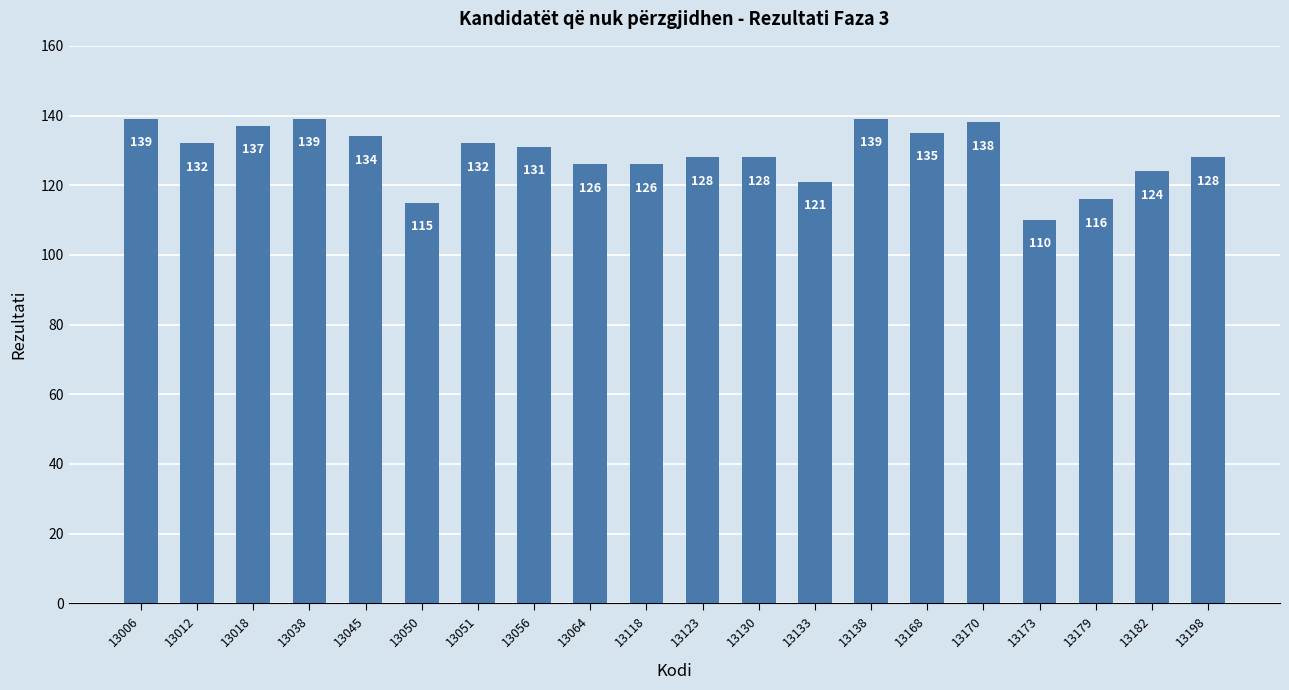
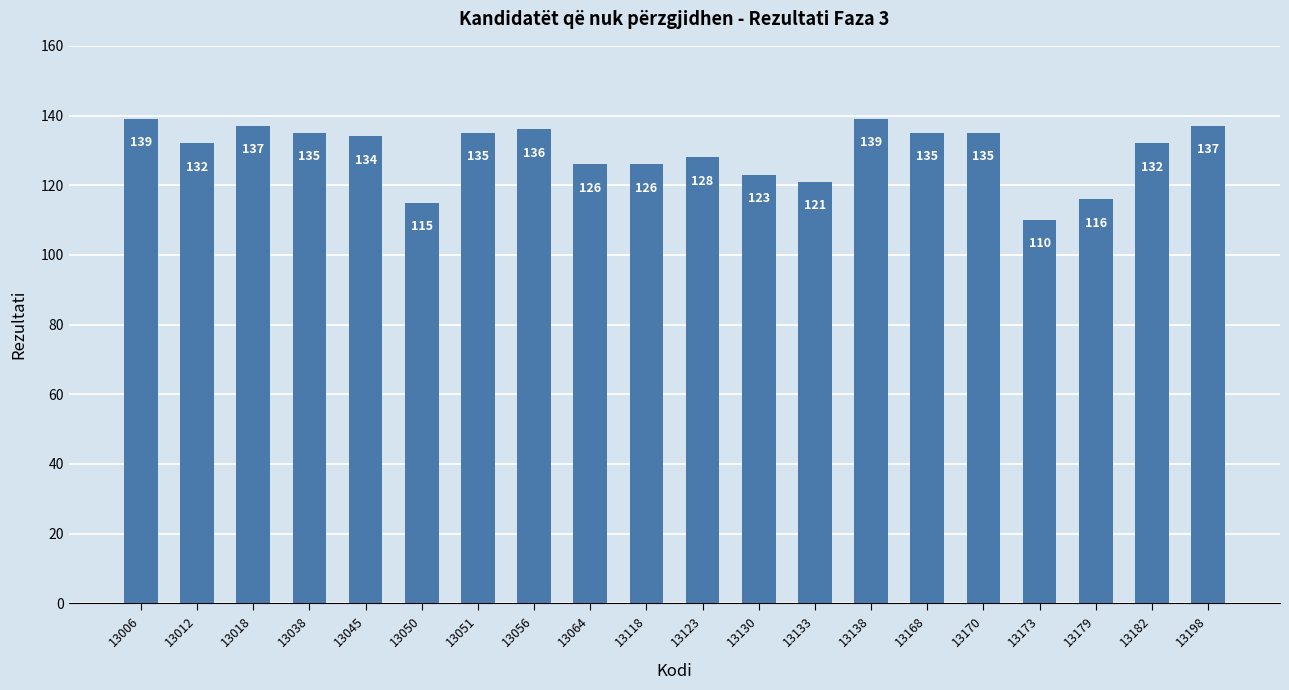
  {
    "13006": 139,
    "13012": 132,
    "13018": 137,
-   "13038": 139,
+   "13038": 135,
    "13045": 134,
    "13050": 115,
-   "13051": 132,
-   "13056": 131,
+   "13051": 135,
+   "13056": 136,
    "13064": 126,
    "13118": 126,
    "13123": 128,
-   "13130": 128,
+   "13130": 123,
    "13133": 121,
    "13138": 139,
    "13168": 135,
-   "13170": 138,
+   "13170": 135,
    "13173": 110,
    "13179": 116,
-   "13182": 124,
-   "13198": 128
+   "13182": 132,
+   "13198": 137
  }
